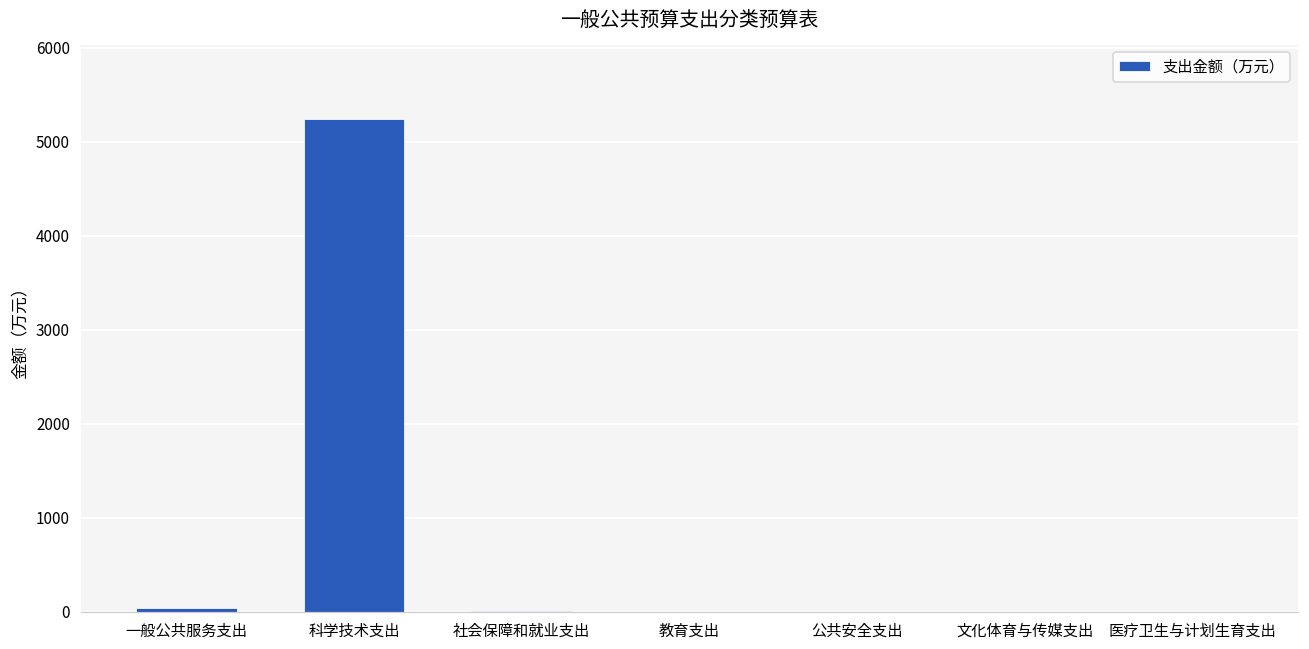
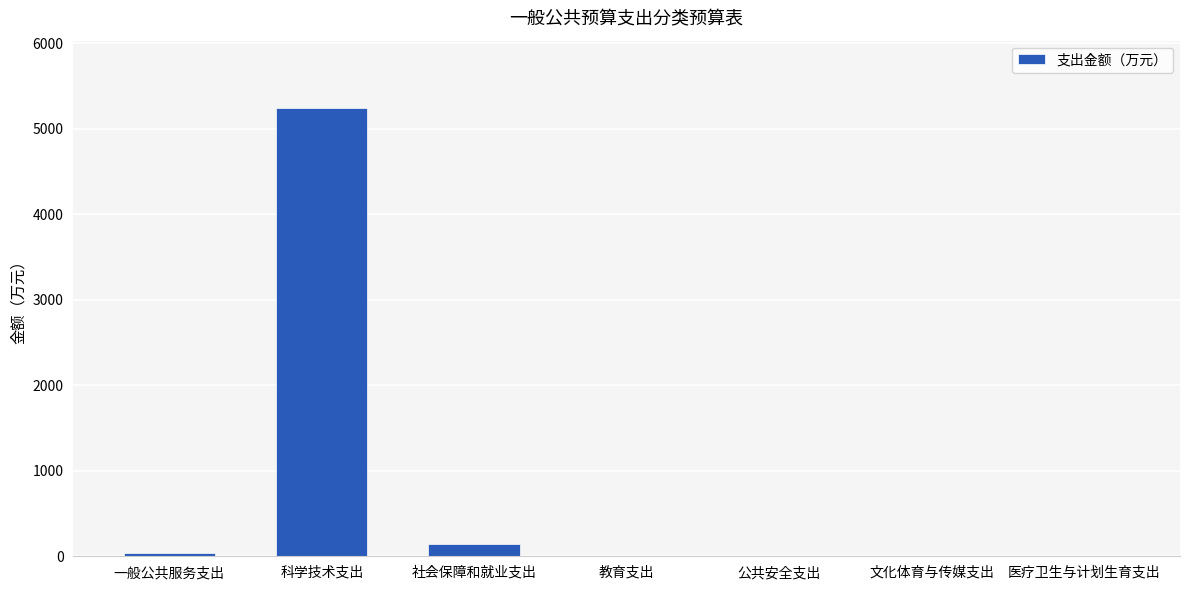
  {
    "一般公共服务支出": 0,
    "科学技术支出": 5200,
-   "社会保障和就业支出": 0,
+   "社会保障和就业支出": 100,
    "教育支出": 0,
    "公共安全支出": 0,
    "文化体育与传媒支出": 0,
    "医疗卫生与计划生育支出": 0
  }
